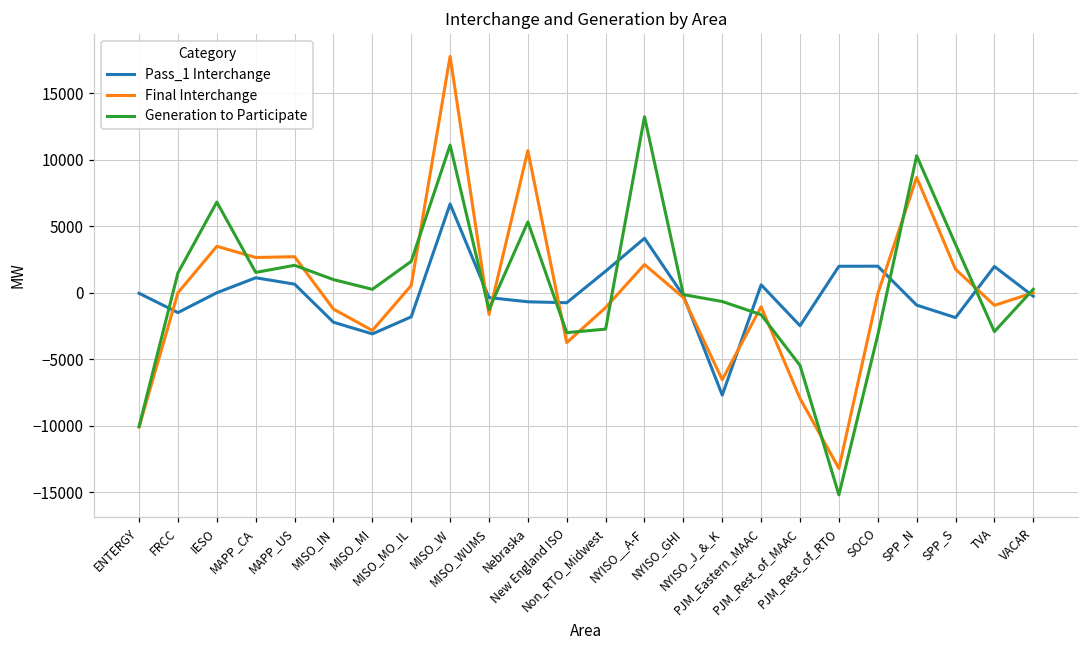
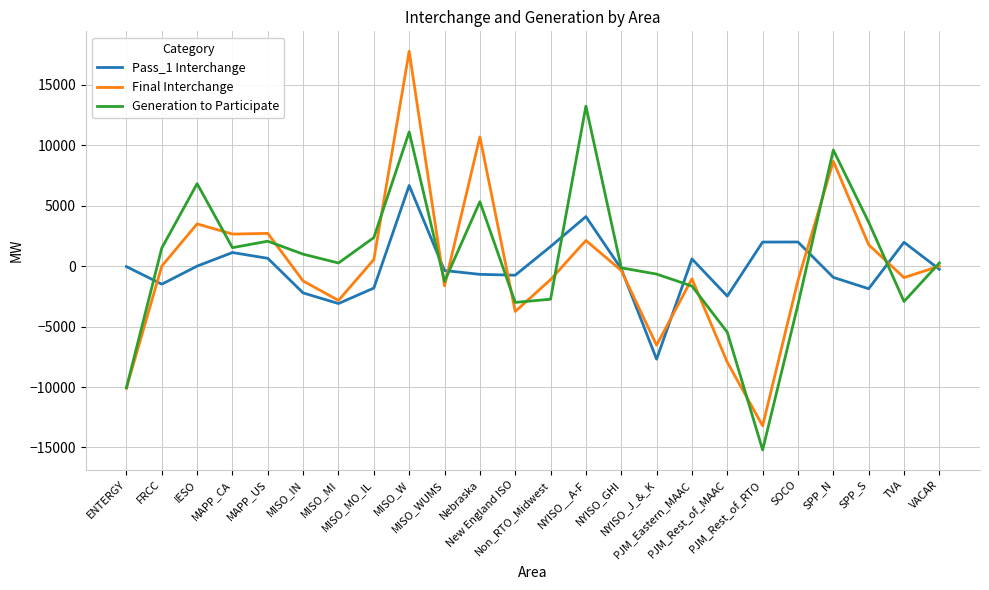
  {
    "Pass_1 Interchange": {
      "ENTERGY": 0,
      "FRCC": -1500,
      "IESO": 0,
      "MAPP_CA": 1100,
      "MAPP_US": 600,
      "MISO_IN": -2200,
      "MISO_MI": -3100,
      "MISO_MO_IL": -1800,
      "MISO_W": 6700,
      "MISO_WUMS": -400,
      "Nebraska": -700,
      "New England ISO": -800,
      "Non_RTO_Midwest": 1600,
      "NYISO__A-F": 4100,
      "NYISO_J_&_K": -7700,
      "PJM_Eastern_MAAC": 600,
      "PJM_Rest_of_MAAC": -2500,
      "PJM_Rest_of_RTO": 2000,
      "SOCO": 2000,
      "SPP_N": -900,
      "SPP_S": -1900,
      "TVA": 2000,
      "VACAR": -300
    },
    "Final Interchange": {
      "FRCC": 0,
      "IESO": 3500,
      "MAPP_CA": 2700,
      "MAPP_US": 2700,
      "MISO_IN": -1200,
      "MISO_MI": -2800,
      "MISO_MO_IL": 500,
      "MISO_W": 17800,
      "MISO_WUMS": -1600,
      "Nebraska": 10700,
      "New England ISO": -3800,
      "Non_RTO_Midwest": -1100,
      "NYISO__A-F": 2100,
      "NYISO_J_&_K": -6500,
      "PJM_Eastern_MAAC": -1100,
      "PJM_Rest_of_MAAC": -7900,
      "PJM_Rest_of_RTO": -13200,
-     "SOCO": -100,
+     "SOCO": -1200,
      "SPP_N": 8700,
      "SPP_S": 1800,
      "TVA": -1000,
      "VACAR": 0
    },
    "Generation to Participate": {
      "FRCC": 1500,
      "IESO": 6800,
      "MAPP_CA": 1500,
      "MAPP_US": 2100,
      "MISO_IN": 1000,
      "MISO_MI": 300,
      "MISO_MO_IL": 2400,
      "MISO_W": 11100,
      "MISO_WUMS": -1300,
      "Nebraska": 5300,
      "New England ISO": -3000,
      "Non_RTO_Midwest": -2700,
      "NYISO__A-F": 13200,
      "NYISO_J_&_K": -700,
      "PJM_Eastern_MAAC": -1700,
      "PJM_Rest_of_MAAC": -5500,
      "PJM_Rest_of_RTO": -15200,
      "SOCO": -3200,
-     "SPP_N": 10300,
+     "SPP_N": 9600,
      "SPP_S": 3600,
      "TVA": -2900,
      "VACAR": 300
    }
  }
